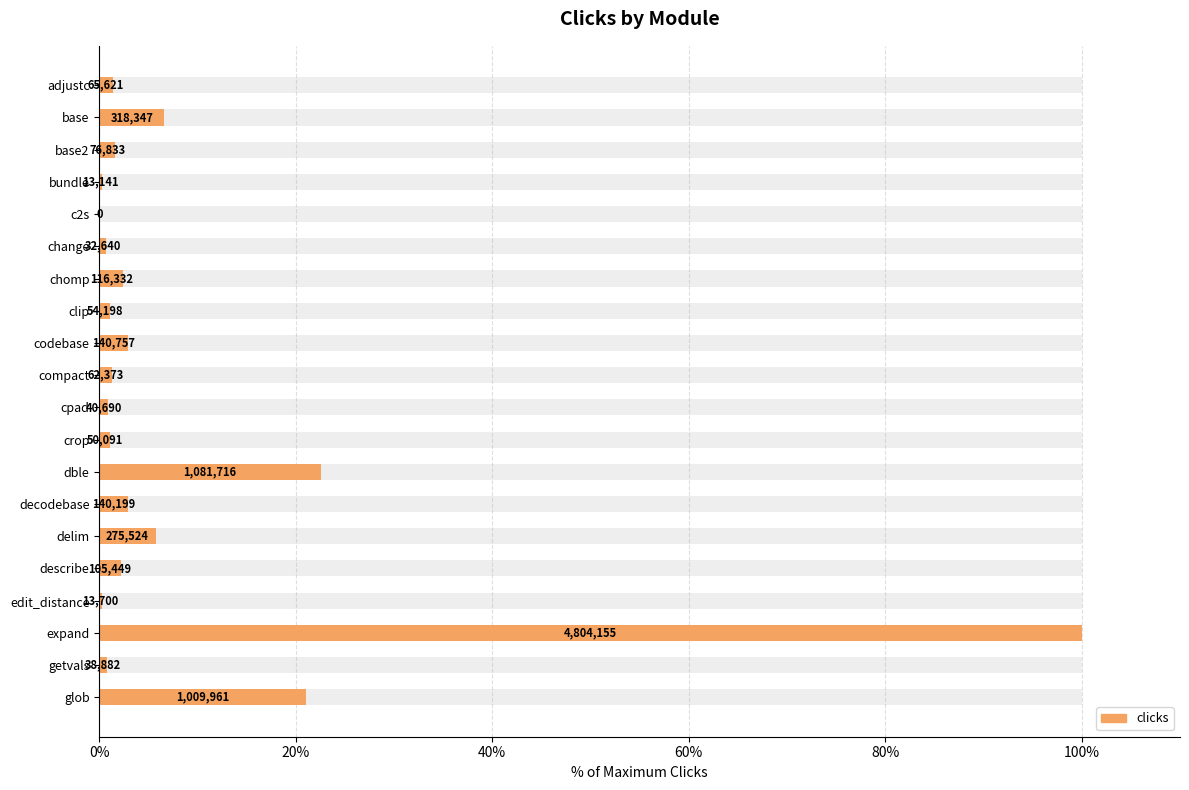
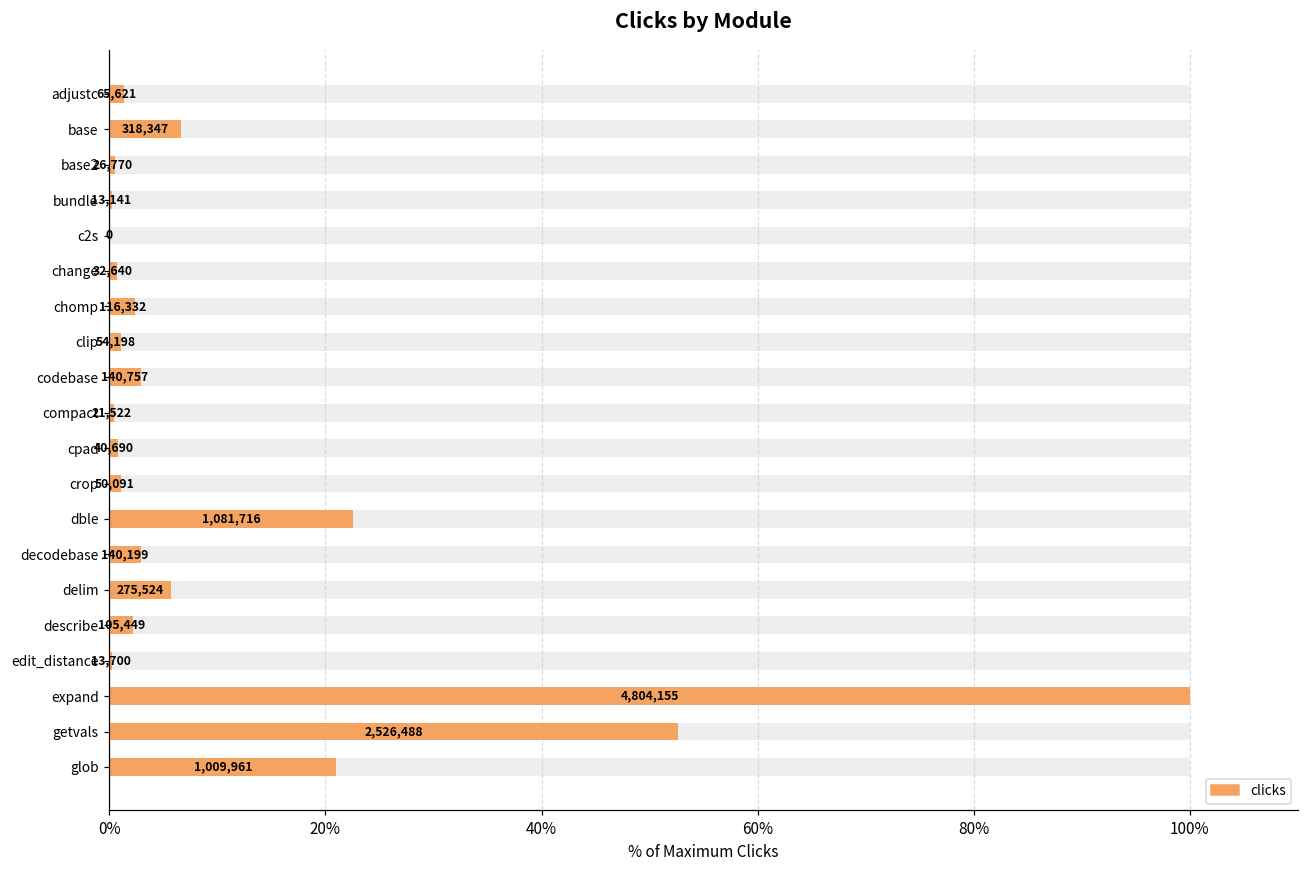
  {
    "clicks": {
-     "base2": "76,833",
+     "base2": "26,770",
      "c2s": "0",
-     "compact": "62,373",
-     "getvals": "38,882"
+     "compact": "21,522",
+     "getvals": "2,526,488"
    }
  }
